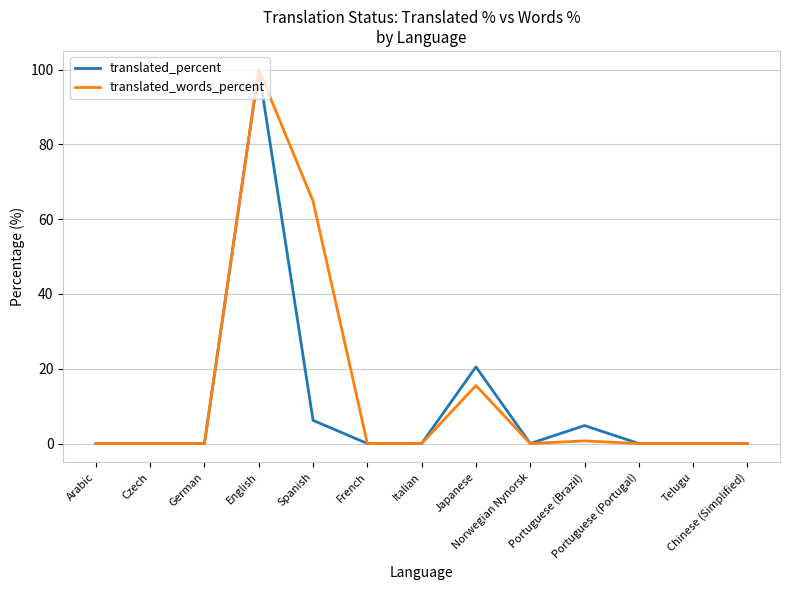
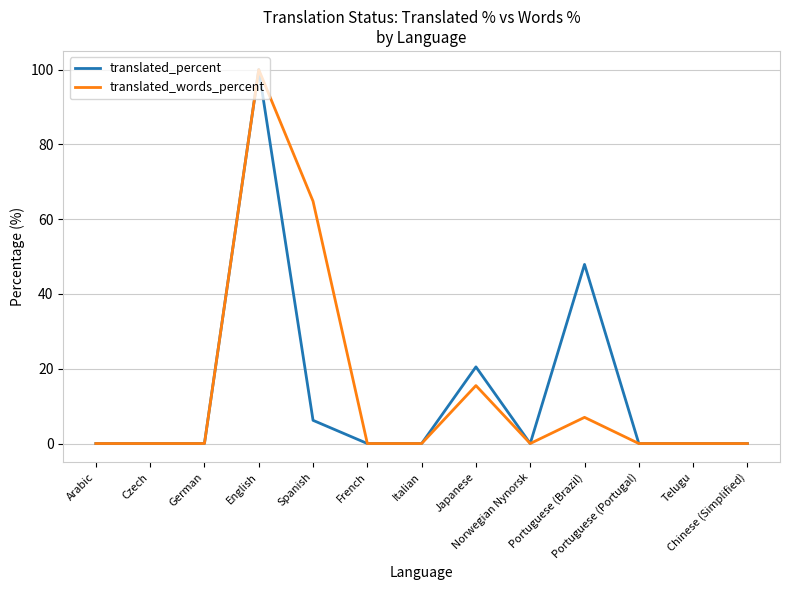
  {
    "translated_percent": {
      "Spanish": 6,
      "Japanese": 21,
-     "Portuguese (Brazil)": 5
+     "Portuguese (Brazil)": 48
    },
    "translated_words_percent": {
      "Spanish": 65,
      "Japanese": 16,
-     "Portuguese (Brazil)": 1
+     "Portuguese (Brazil)": 7
    }
  }
